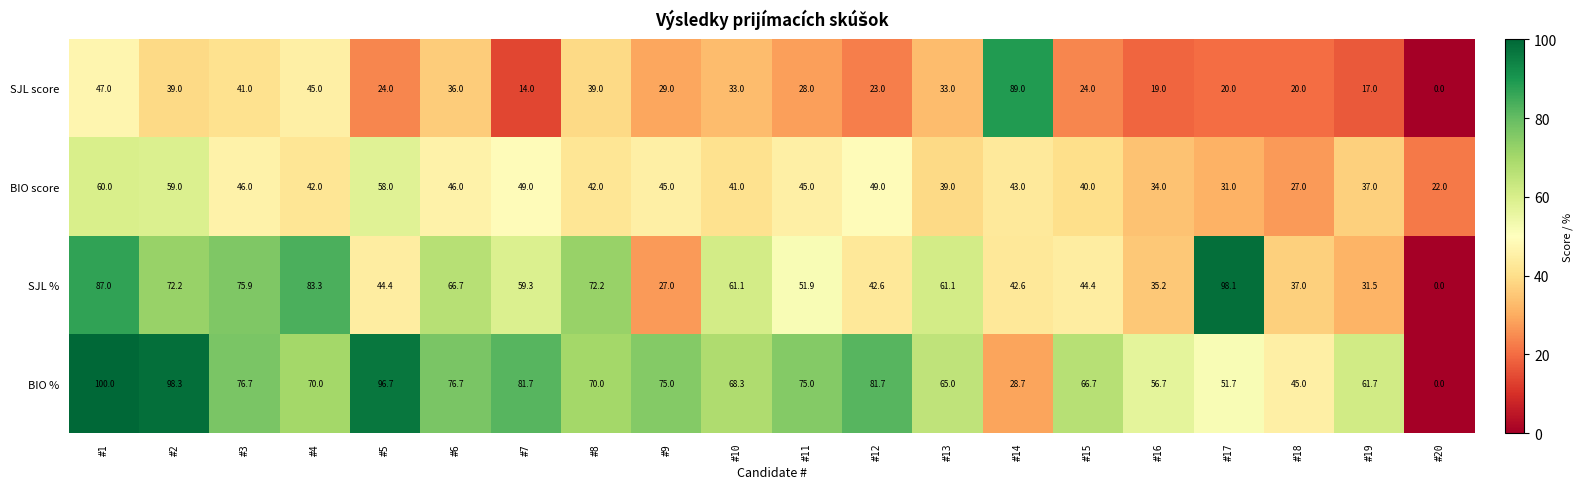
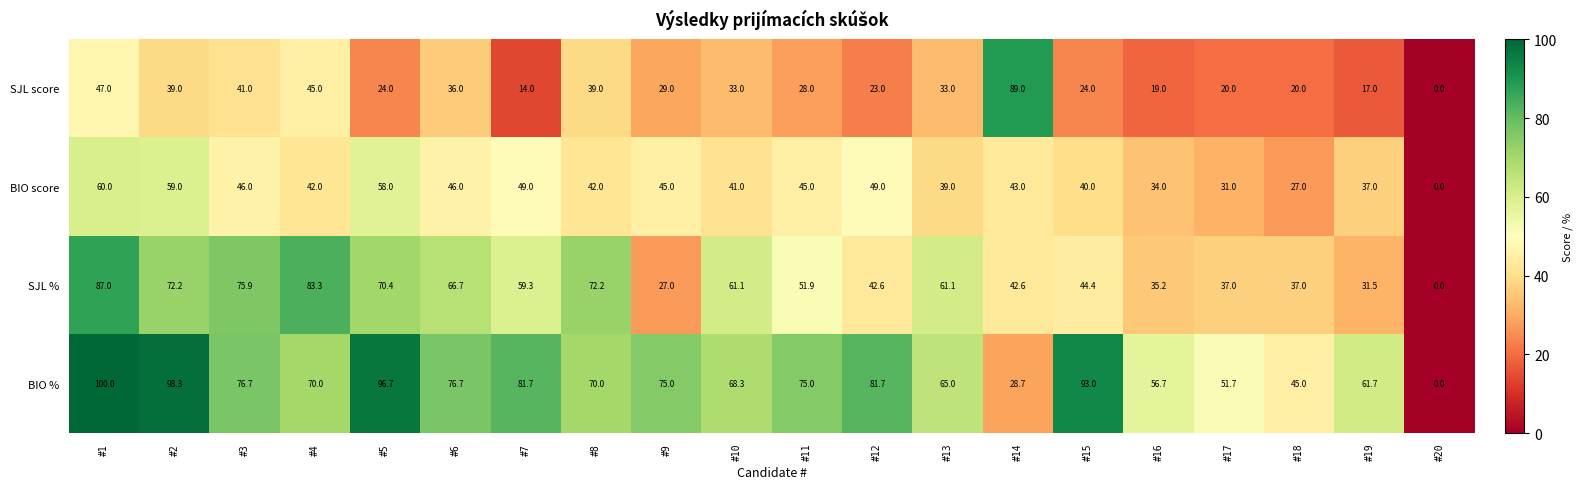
  {
    "SJL score": {
      "#1": 47.0,
      "#2": 39.0,
      "#3": 41.0,
      "#4": 45.0,
      "#5": 24.0,
      "#6": 36.0,
      "#7": 14.0,
      "#8": 39.0,
      "#9": 29.0,
      "#10": 33.0,
      "#11": 28.0,
      "#12": 23.0,
      "#13": 33.0,
      "#14": 89.0,
      "#15": 24.0,
      "#16": 19.0,
      "#17": 20.0,
      "#18": 20.0,
      "#19": 17.0,
      "#20": 0.0
    },
    "BIO score": {
      "#1": 60.0,
      "#2": 59.0,
      "#3": 46.0,
      "#4": 42.0,
      "#5": 58.0,
      "#6": 46.0,
      "#7": 49.0,
      "#8": 42.0,
      "#9": 45.0,
      "#10": 41.0,
      "#11": 45.0,
      "#12": 49.0,
      "#13": 39.0,
      "#14": 43.0,
      "#15": 40.0,
      "#16": 34.0,
      "#17": 31.0,
      "#18": 27.0,
      "#19": 37.0,
-     "#20": 22.0
+     "#20": 0.0
    },
    "SJL %": {
      "#1": 87.0,
      "#2": 72.2,
      "#3": 75.9,
      "#4": 83.3,
-     "#5": 44.4,
+     "#5": 70.4,
      "#6": 66.7,
      "#7": 59.3,
      "#8": 72.2,
      "#9": 27.0,
      "#10": 61.1,
      "#11": 51.9,
      "#12": 42.6,
      "#13": 61.1,
      "#14": 42.6,
      "#15": 44.4,
      "#16": 35.2,
-     "#17": 98.1,
+     "#17": 37.0,
      "#18": 37.0,
      "#19": 31.5,
      "#20": 0.0
    },
    "BIO %": {
      "#1": 100.0,
      "#2": 98.3,
      "#3": 76.7,
      "#4": 70.0,
      "#5": 96.7,
      "#6": 76.7,
      "#7": 81.7,
      "#8": 70.0,
      "#9": 75.0,
      "#10": 68.3,
      "#11": 75.0,
      "#12": 81.7,
      "#13": 65.0,
      "#14": 28.7,
-     "#15": 66.7,
+     "#15": 93.0,
      "#16": 56.7,
      "#17": 51.7,
      "#18": 45.0,
      "#19": 61.7,
      "#20": 0.0
    }
  }
